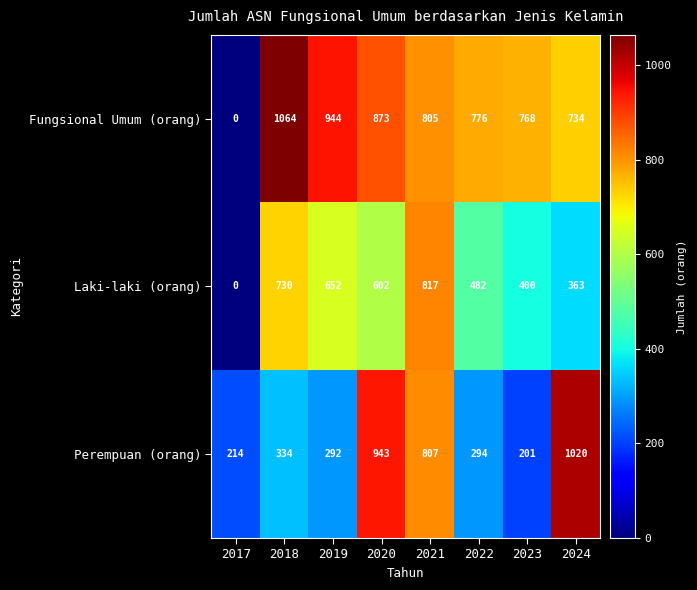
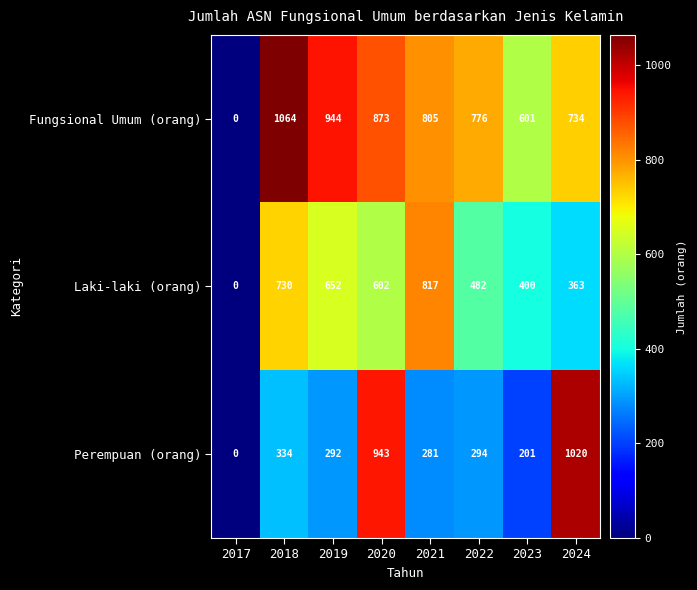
  {
    "Fungsional Umum (orang)": {
      "2017": 0,
      "2018": 1064,
      "2019": 944,
      "2020": 873,
      "2021": 805,
      "2022": 776,
-     "2023": 768,
+     "2023": 601,
      "2024": 734
    },
    "Laki-laki (orang)": {
      "2017": 0,
      "2018": 730,
      "2019": 652,
      "2020": 602,
      "2021": 817,
      "2022": 482,
      "2023": 400,
      "2024": 363
    },
    "Perempuan (orang)": {
-     "2017": 214,
+     "2017": 0,
      "2018": 334,
      "2019": 292,
      "2020": 943,
-     "2021": 807,
+     "2021": 281,
      "2022": 294,
      "2023": 201,
      "2024": 1020
    }
  }
